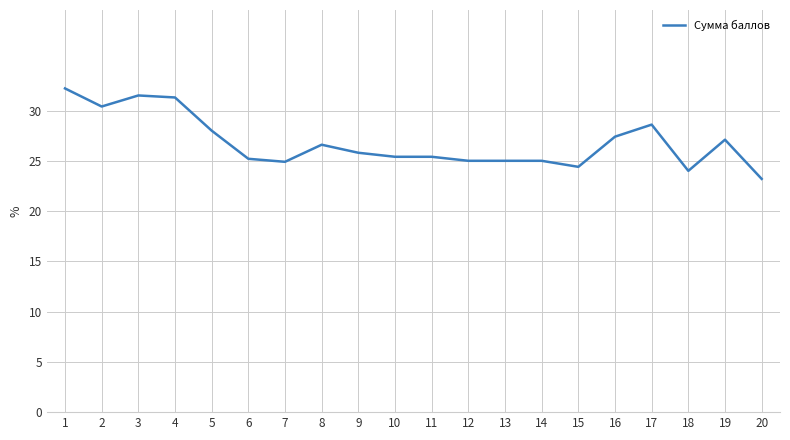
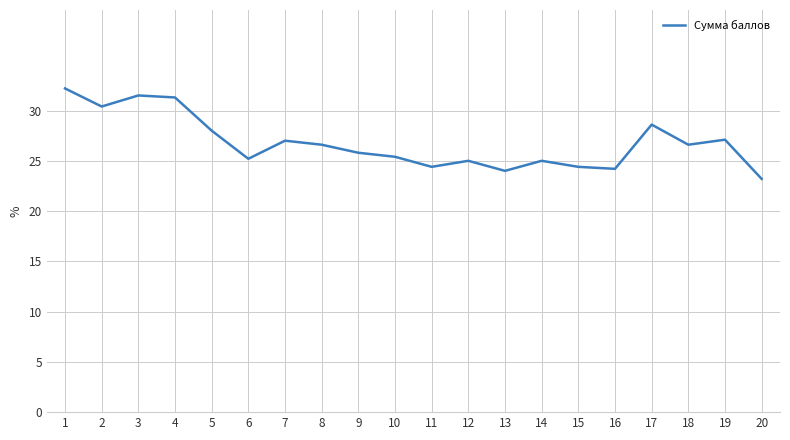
  {
    "1": 32.2,
    "2": 30.4,
    "3": 31.5,
    "4": 31.3,
    "5": 28.0,
    "6": 25.2,
-   "7": 24.9,
+   "7": 27.0,
    "8": 26.6,
    "9": 25.8,
    "10": 25.4,
-   "11": 25.4,
+   "11": 24.4,
    "12": 25.0,
-   "13": 25,
+   "13": 24,
    "14": 25.0,
    "15": 24.4,
-   "16": 27.4,
+   "16": 24.2,
    "17": 28.6,
-   "18": 24.0,
+   "18": 26.6,
    "19": 27.1,
    "20": 23.2
  }
